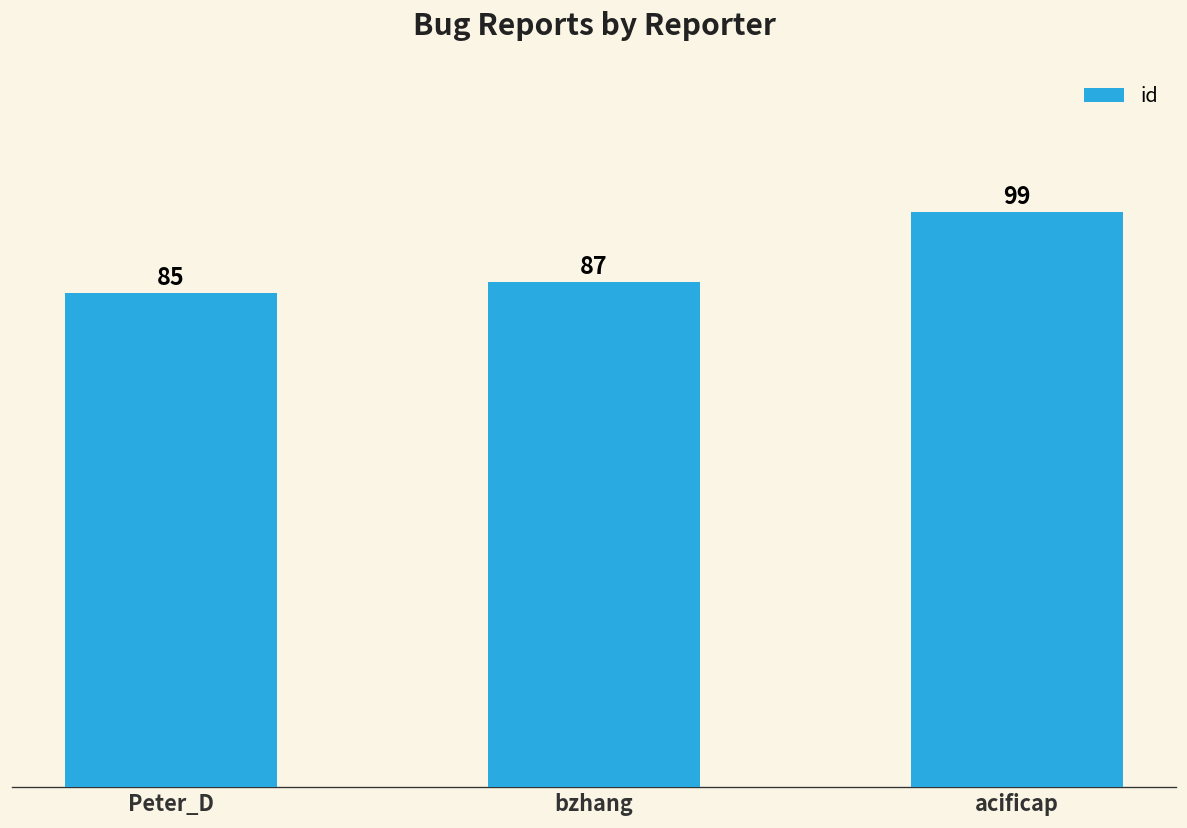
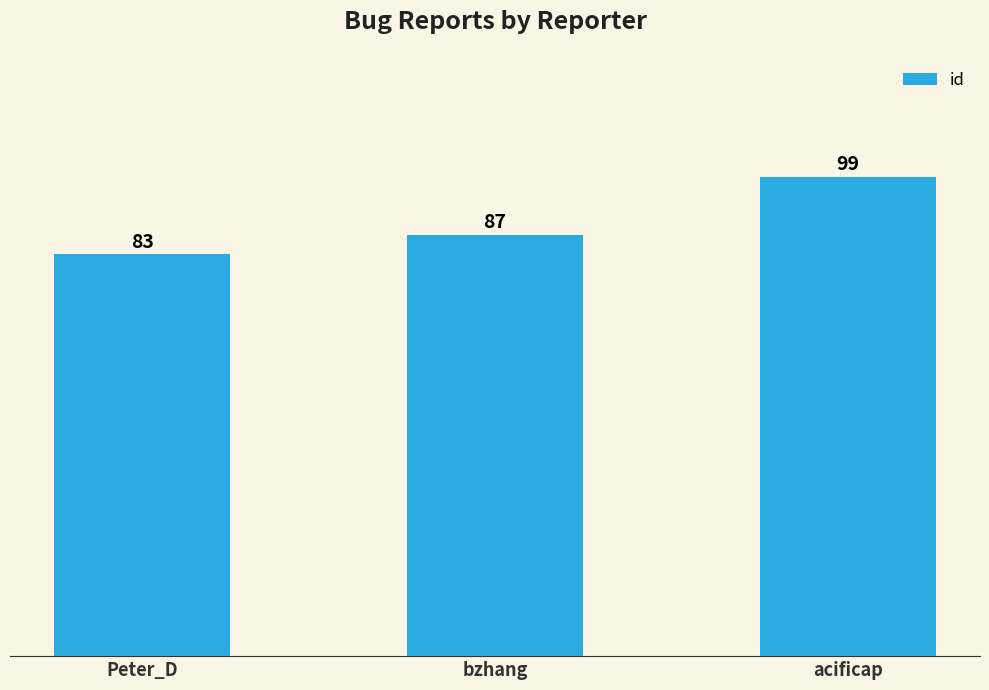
  {
-   "Peter_D": 85,
+   "Peter_D": 83,
    "bzhang": 87,
    "acificap": 99
  }
